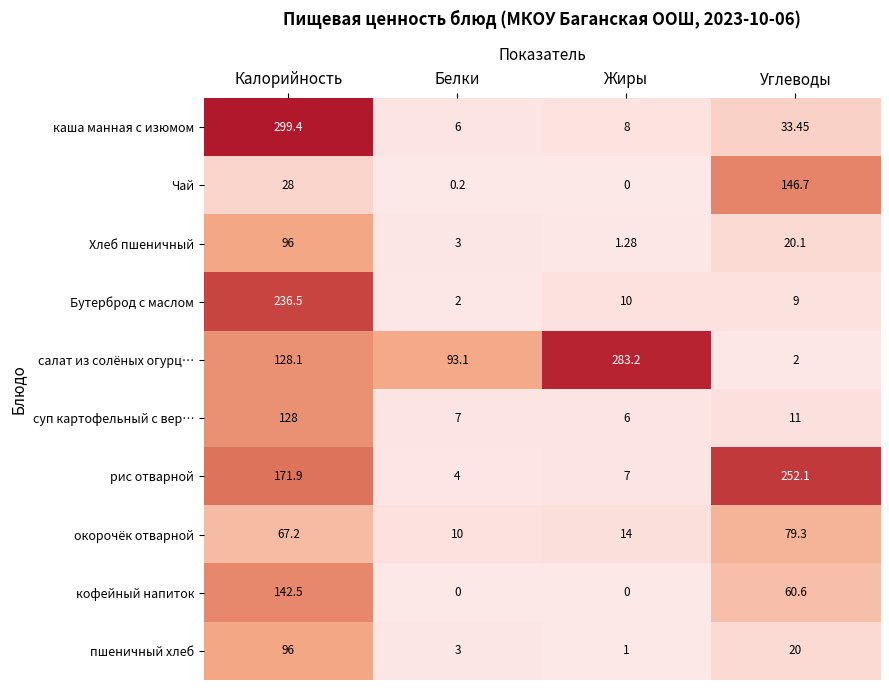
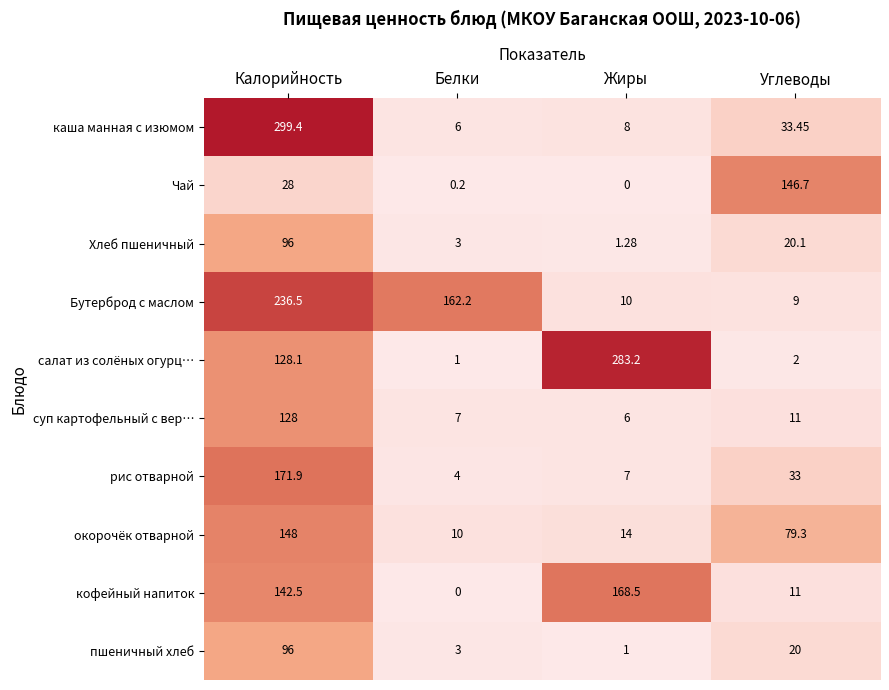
  {
    "каша манная с изюмом": {
      "Калорийность": 299.4,
      "Белки": 6,
      "Жиры": 8,
      "Углеводы": 33.45
    },
    "Чай": {
      "Калорийность": 28,
      "Белки": 0.2,
      "Жиры": 0,
      "Углеводы": 146.7
    },
    "Хлеб пшеничный": {
      "Калорийность": 96,
      "Белки": 3,
      "Жиры": 1.28,
      "Углеводы": 20.1
    },
    "Бутерброд с маслом": {
      "Калорийность": 236.5,
-     "Белки": 2,
+     "Белки": 162.2,
      "Жиры": 10,
      "Углеводы": 9
    },
    "салат из солёных огурц…": {
      "Калорийность": 128.1,
-     "Белки": 93.1,
+     "Белки": 1,
      "Жиры": 283.2,
      "Углеводы": 2
    },
    "суп картофельный с вер…": {
      "Калорийность": 128,
      "Белки": 7,
      "Жиры": 6,
      "Углеводы": 11
    },
    "рис отварной": {
      "Калорийность": 171.9,
      "Белки": 4,
      "Жиры": 7,
-     "Углеводы": 252.1
+     "Углеводы": 33
    },
    "окорочёк отварной": {
-     "Калорийность": 67.2,
+     "Калорийность": 148,
      "Белки": 10,
      "Жиры": 14,
      "Углеводы": 79.3
    },
    "кофейный напиток": {
      "Калорийность": 142.5,
      "Белки": 0,
-     "Жиры": 0,
-     "Углеводы": 60.6
+     "Жиры": 168.5,
+     "Углеводы": 11
    },
    "пшеничный хлеб": {
      "Калорийность": 96,
      "Белки": 3,
      "Жиры": 1,
      "Углеводы": 20
    }
  }
